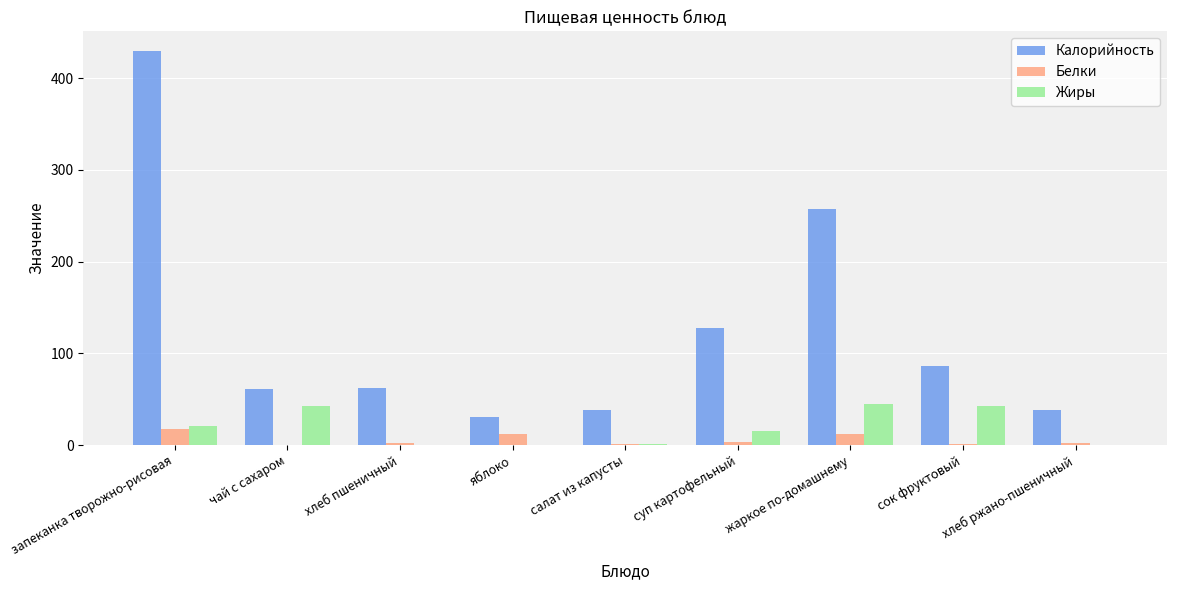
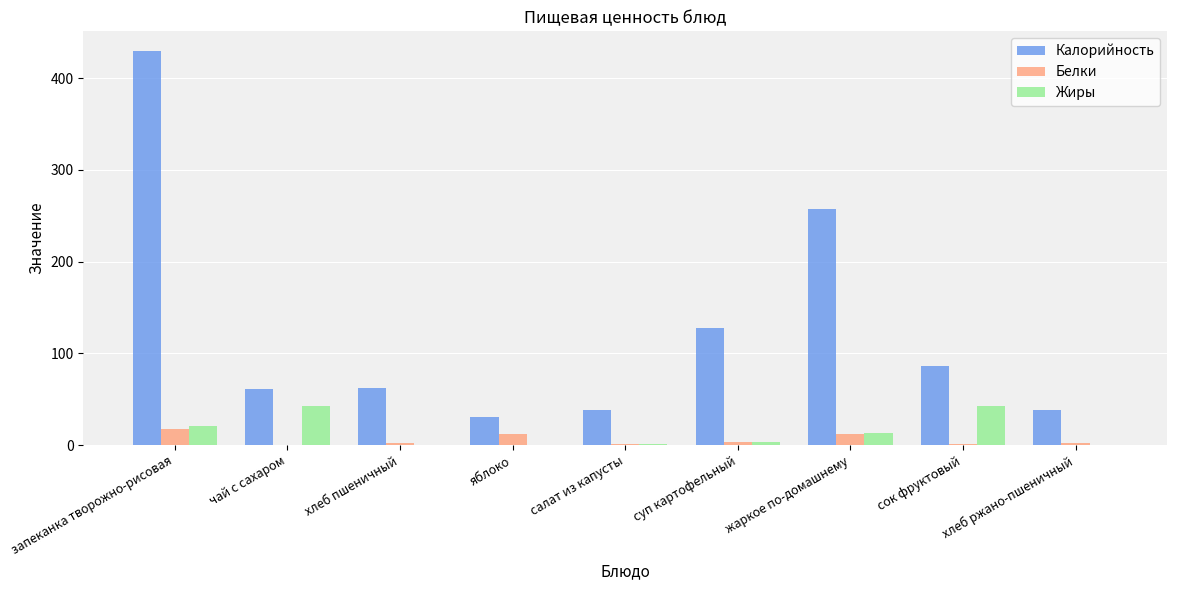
  {
    "Калорийность": {
      "запеканка творожно-рисовая": 430,
      "чай с сахаром": 60,
      "хлеб пшеничный": 60,
      "яблоко": 30,
      "салат из капусты": 40,
      "суп картофельный": 130,
      "жаркое по-домашнему": 260,
      "сок фруктовый": 90,
      "хлеб ржано-пшеничный": 40
    },
    "Белки": {
      "запеканка творожно-рисовая": 20,
      "яблоко": 10,
      "суп картофельный": 0,
      "жаркое по-домашнему": 10
    },
    "Жиры": {
      "запеканка творожно-рисовая": 20,
      "чай с сахаром": 40,
-     "суп картофельный": 20,
-     "жаркое по-домашнему": 50,
+     "суп картофельный": 0,
+     "жаркое по-домашнему": 10,
      "сок фруктовый": 40
    }
  }
